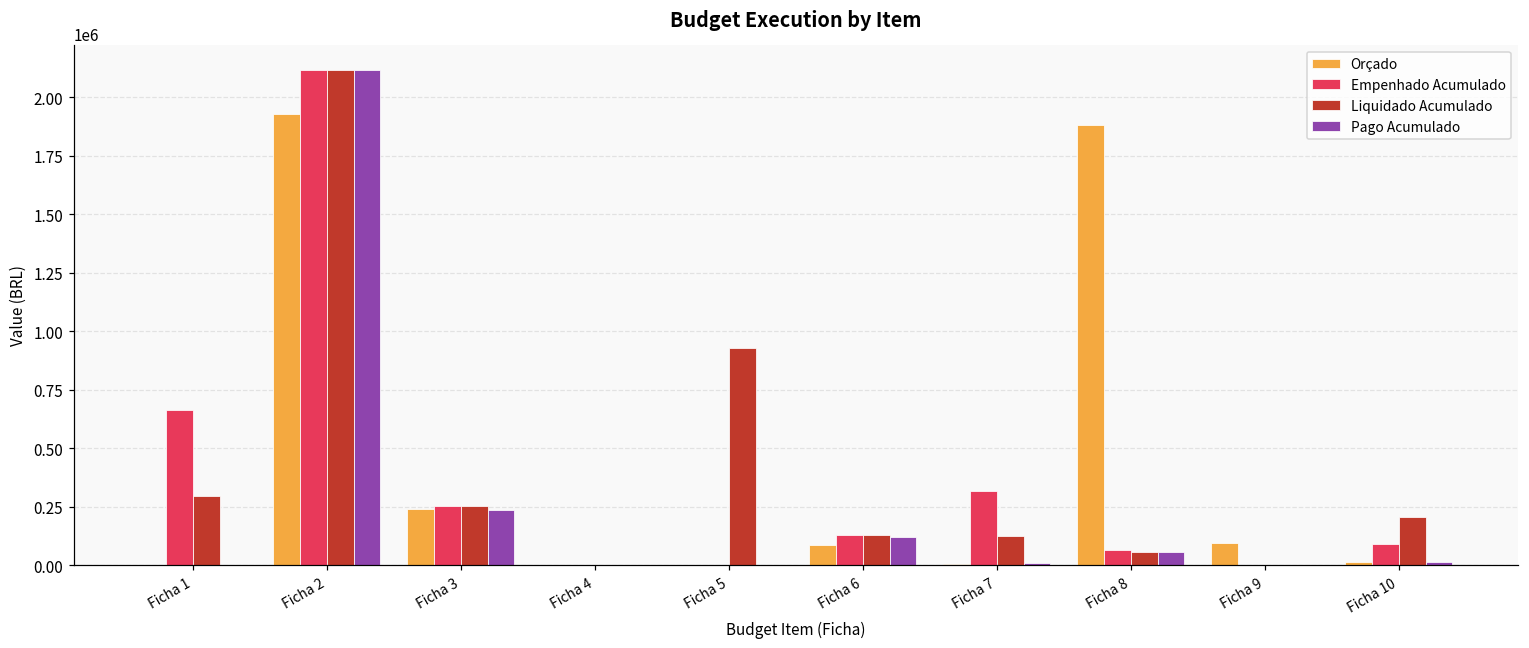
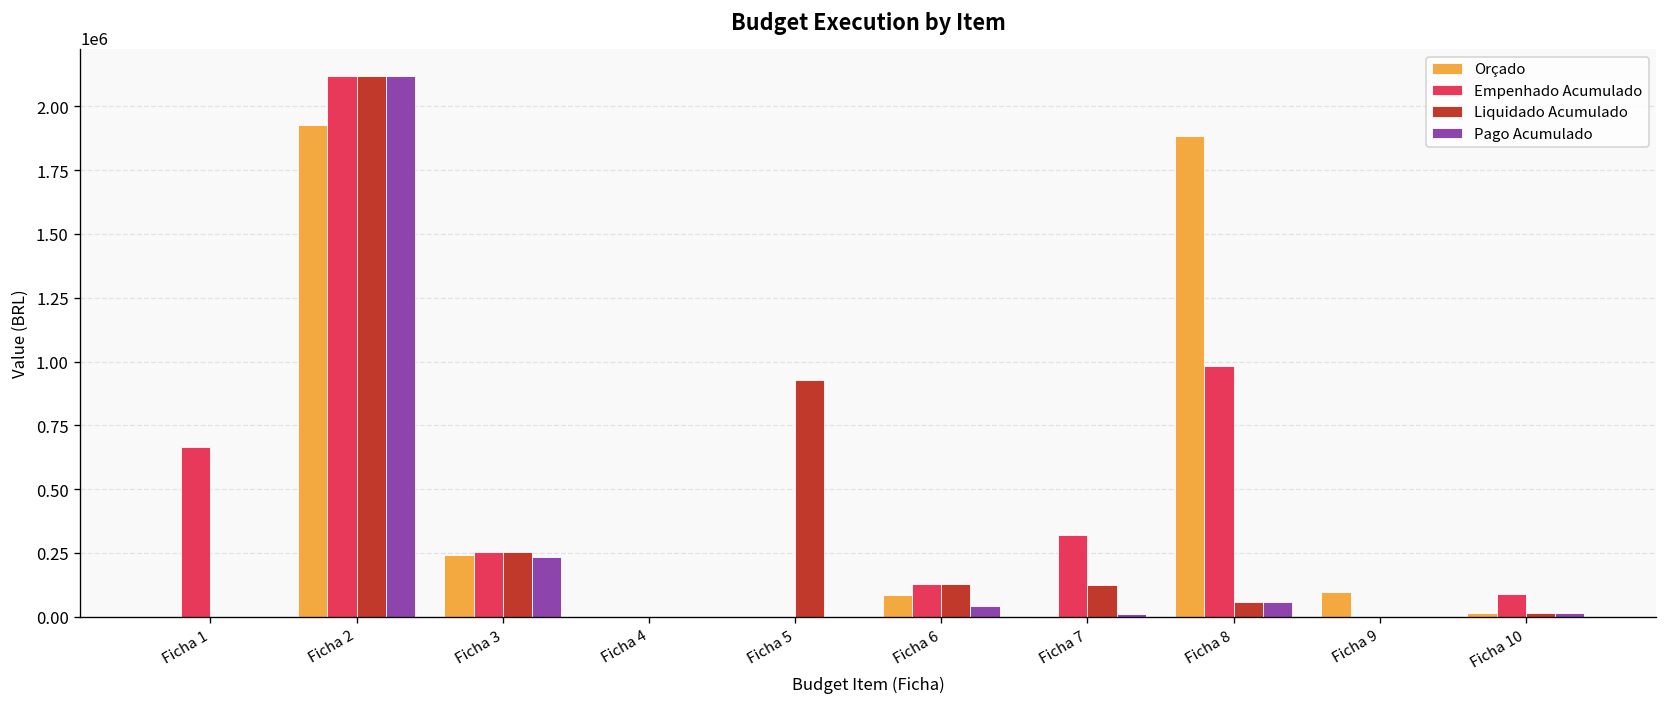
  {
    "Orçado": {
      "Ficha 2": 1930000,
      "Ficha 3": 240000,
      "Ficha 6": 90000,
      "Ficha 8": 1880000,
      "Ficha 9": 100000,
      "Ficha 10": 10000
    },
    "Empenhado Acumulado": {
      "Ficha 1": 660000,
      "Ficha 2": 2120000,
      "Ficha 3": 250000,
      "Ficha 5": 0,
      "Ficha 6": 130000,
      "Ficha 7": 320000,
-     "Ficha 8": 70000,
+     "Ficha 8": 980000,
      "Ficha 9": 0,
      "Ficha 10": 90000
    },
    "Liquidado Acumulado": {
-     "Ficha 1": 300000,
+     "Ficha 1": 0,
      "Ficha 2": 2120000,
      "Ficha 3": 250000,
      "Ficha 5": 930000,
      "Ficha 6": 130000,
      "Ficha 7": 130000,
      "Ficha 8": 60000,
      "Ficha 9": 0,
-     "Ficha 10": 200000
+     "Ficha 10": 20000
    },
    "Pago Acumulado": {
      "Ficha 1": 0,
      "Ficha 2": 2120000,
      "Ficha 3": 230000,
      "Ficha 5": 0,
-     "Ficha 6": 120000,
+     "Ficha 6": 40000,
      "Ficha 8": 60000,
      "Ficha 9": 0,
      "Ficha 10": 10000
    }
  }
